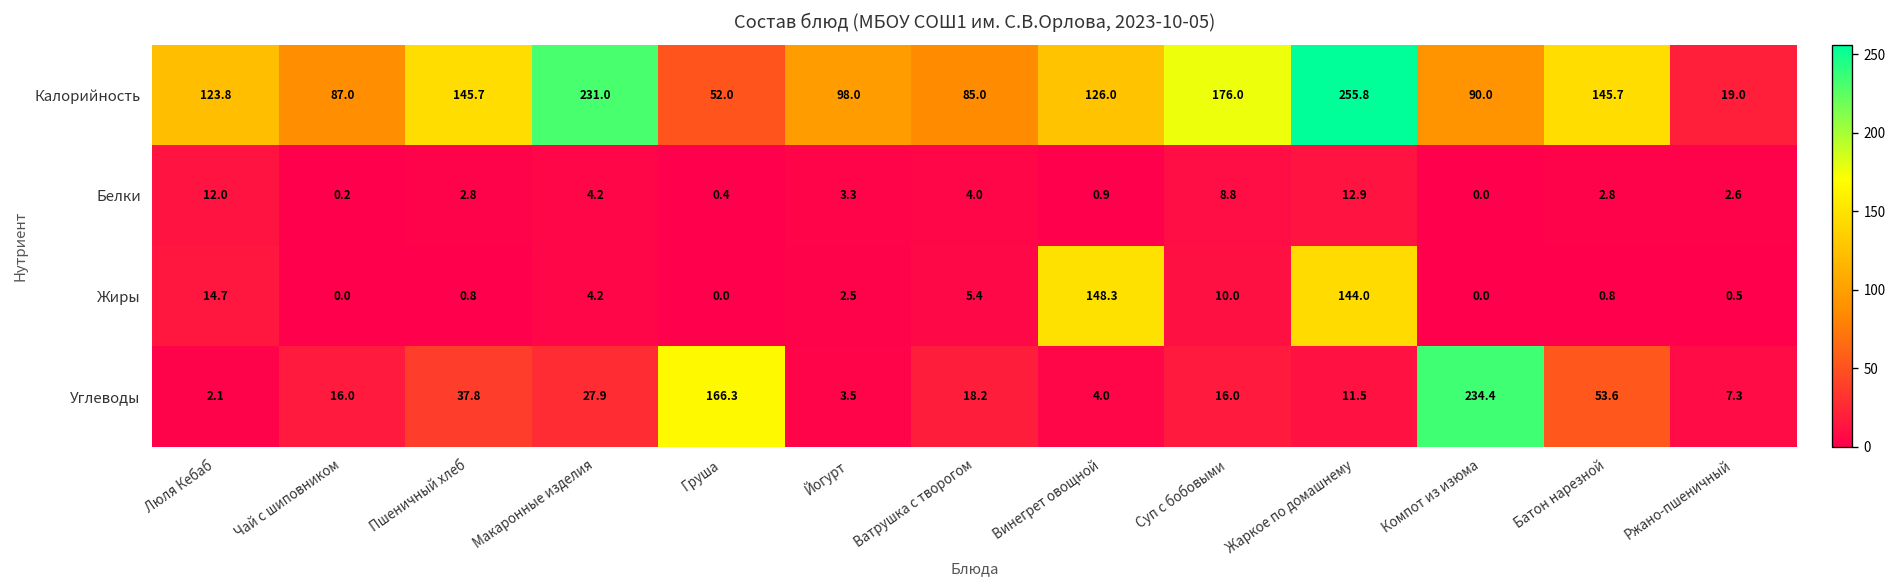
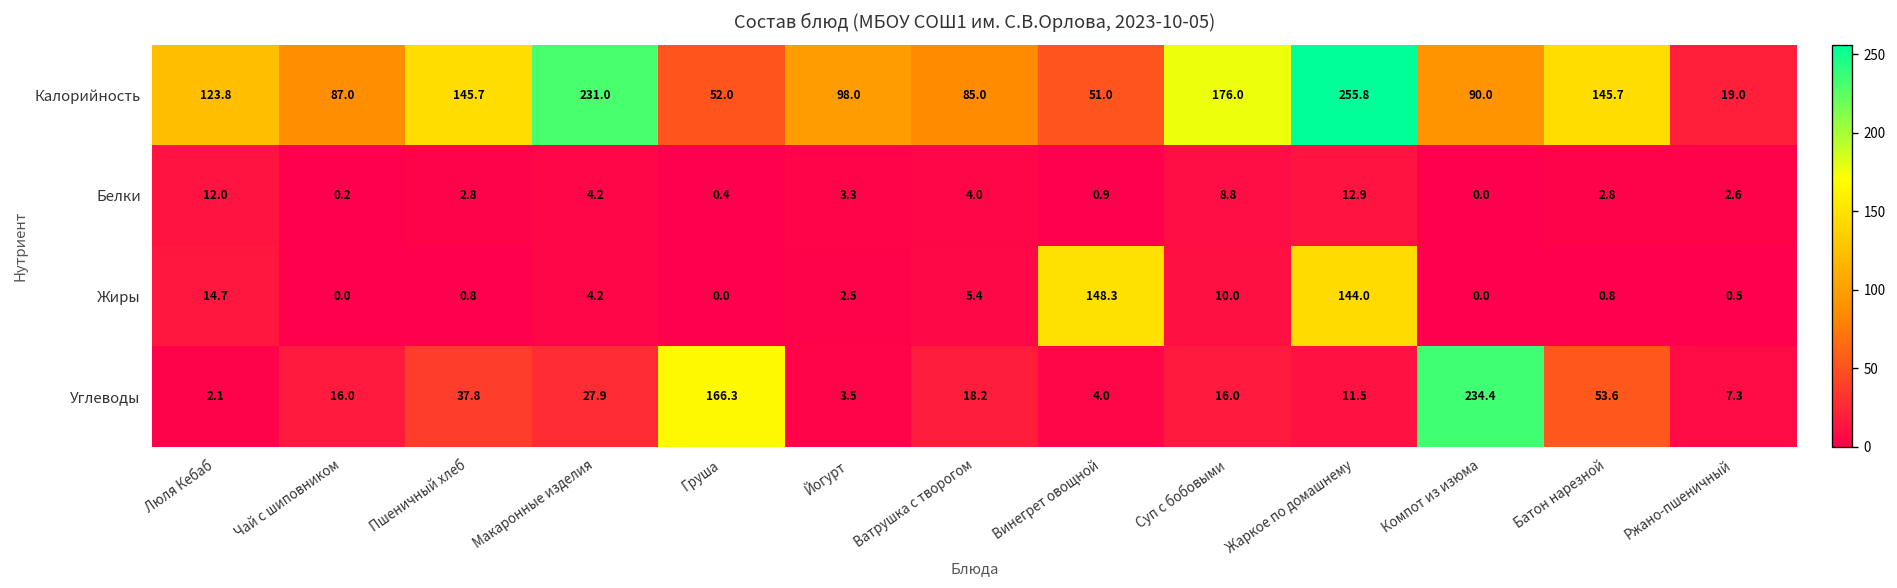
  {
    "Калорийность": {
      "Люля Кебаб": 123.8,
      "Чай с шиповником": 87.0,
      "Пшеничный хлеб": 145.7,
      "Макаронные изделия": 231.0,
      "Груша": 52.0,
      "Йогурт": 98.0,
      "Ватрушка с творогом": 85.0,
-     "Винегрет овощной": 126.0,
+     "Винегрет овощной": 51.0,
      "Суп с бобовыми": 176.0,
      "Жаркое по домашнему": 255.8,
      "Компот из изюма": 90.0,
      "Батон нарезной": 145.7,
      "Ржано-пшеничный": 19.0
    },
    "Белки": {
      "Люля Кебаб": 12.0,
      "Чай с шиповником": 0.2,
      "Пшеничный хлеб": 2.8,
      "Макаронные изделия": 4.2,
      "Груша": 0.4,
      "Йогурт": 3.3,
      "Ватрушка с творогом": 4.0,
      "Винегрет овощной": 0.9,
      "Суп с бобовыми": 8.8,
      "Жаркое по домашнему": 12.9,
      "Компот из изюма": 0.0,
      "Батон нарезной": 2.8,
      "Ржано-пшеничный": 2.6
    },
    "Жиры": {
      "Люля Кебаб": 14.7,
      "Чай с шиповником": 0.0,
      "Пшеничный хлеб": 0.8,
      "Макаронные изделия": 4.2,
      "Груша": 0.0,
      "Йогурт": 2.5,
      "Ватрушка с творогом": 5.4,
      "Винегрет овощной": 148.3,
      "Суп с бобовыми": 10.0,
      "Жаркое по домашнему": 144.0,
      "Компот из изюма": 0.0,
      "Батон нарезной": 0.8,
      "Ржано-пшеничный": 0.5
    },
    "Углеводы": {
      "Люля Кебаб": 2.1,
      "Чай с шиповником": 16.0,
      "Пшеничный хлеб": 37.8,
      "Макаронные изделия": 27.9,
      "Груша": 166.3,
      "Йогурт": 3.5,
      "Ватрушка с творогом": 18.2,
      "Винегрет овощной": 4.0,
      "Суп с бобовыми": 16.0,
      "Жаркое по домашнему": 11.5,
      "Компот из изюма": 234.4,
      "Батон нарезной": 53.6,
      "Ржано-пшеничный": 7.3
    }
  }
